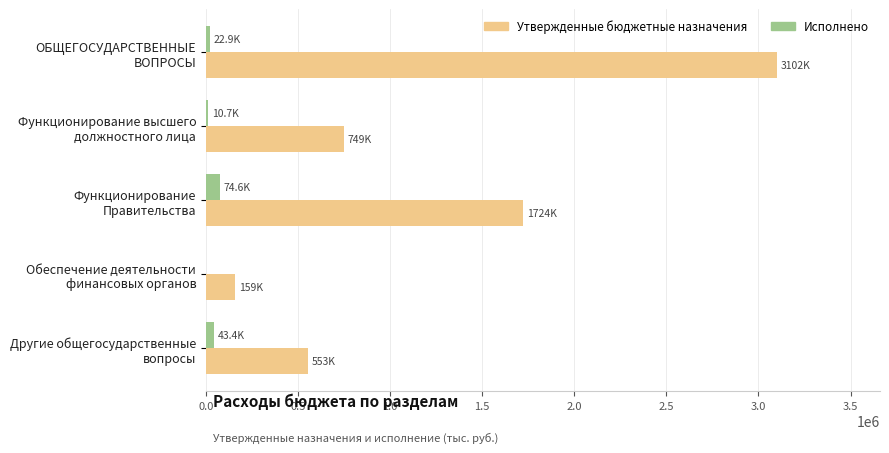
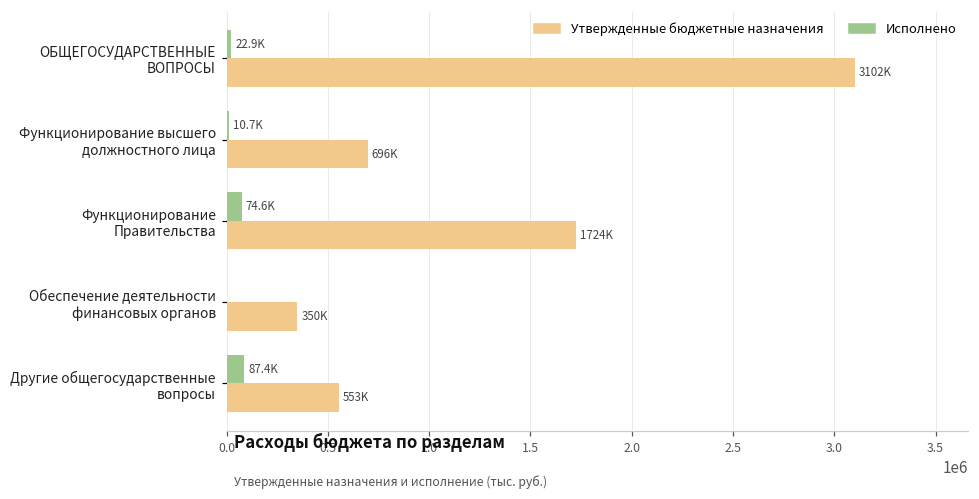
  {
    "Утвержденные бюджетные назначения": {
      "ОБЩЕГОСУДАРСТВЕННЫЕ ВОПРОСЫ": "3102K",
-     "Функционирование высшего должностного лица": "749K",
+     "Функционирование высшего должностного лица": "696K",
      "Функционирование Правительства": "1724K",
-     "Обеспечение деятельности финансовых органов": "159K",
+     "Обеспечение деятельности финансовых органов": "350K",
      "Другие общегосударственные вопросы": "553K"
    },
    "Исполнено": {
      "ОБЩЕГОСУДАРСТВЕННЫЕ ВОПРОСЫ": "22.9K",
      "Функционирование высшего должностного лица": "10.7K",
      "Функционирование Правительства": "74.6K",
-     "Другие общегосударственные вопросы": "43.4K"
+     "Другие общегосударственные вопросы": "87.4K"
    }
  }
